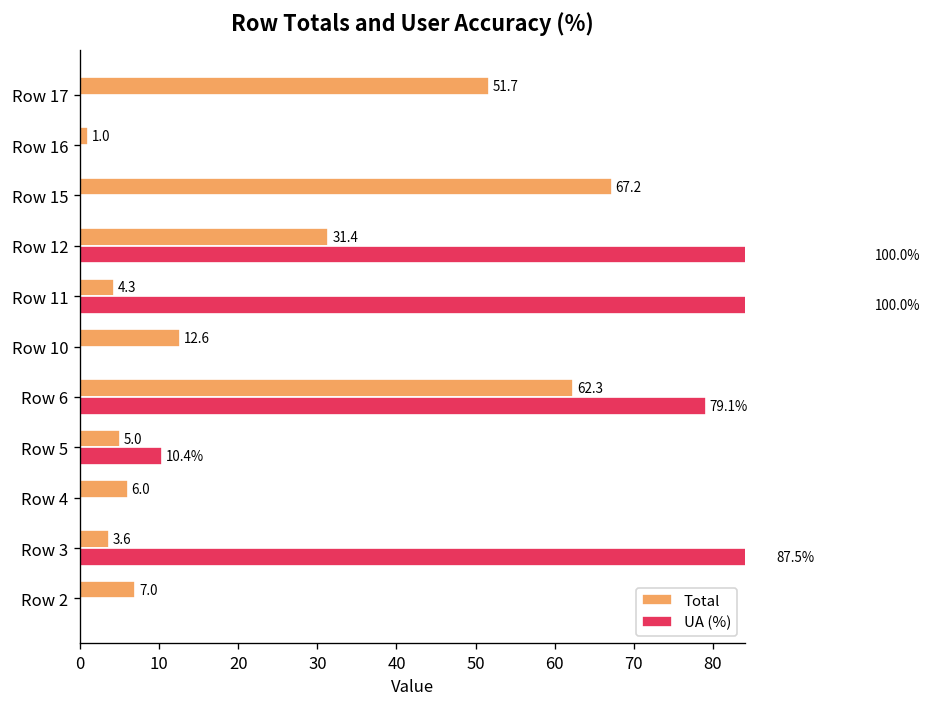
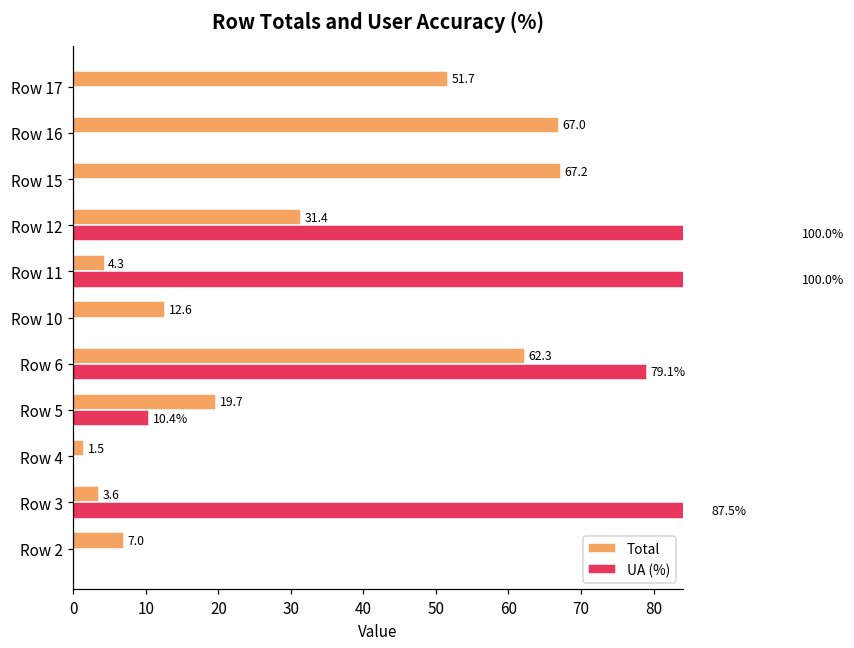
  {
    "Total": {
      "Row 17": "51.7",
-     "Row 16": "1.0",
+     "Row 16": "67.0",
      "Row 15": "67.2",
      "Row 12": "31.4",
      "Row 11": "4.3",
      "Row 10": "12.6",
      "Row 6": "62.3",
-     "Row 5": "5.0",
-     "Row 4": "6.0",
+     "Row 5": "19.7",
+     "Row 4": "1.5",
      "Row 3": "3.6",
      "Row 2": "7.0"
    },
    "UA (%)": {
      "Row 6": "79.1%",
      "Row 5": "10.4%"
    }
  }
